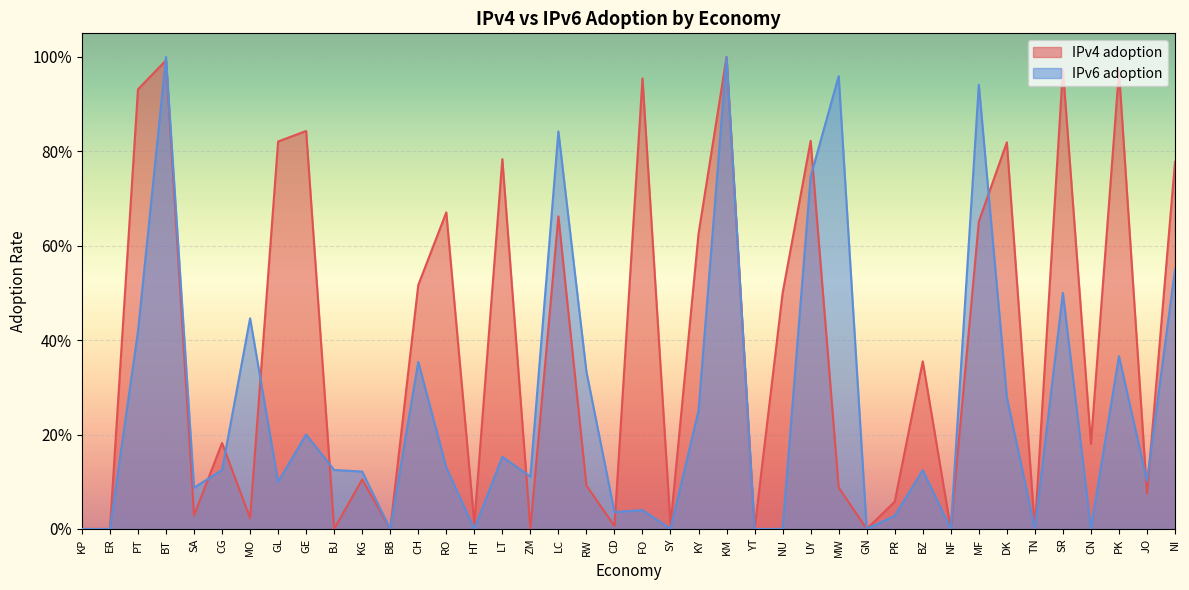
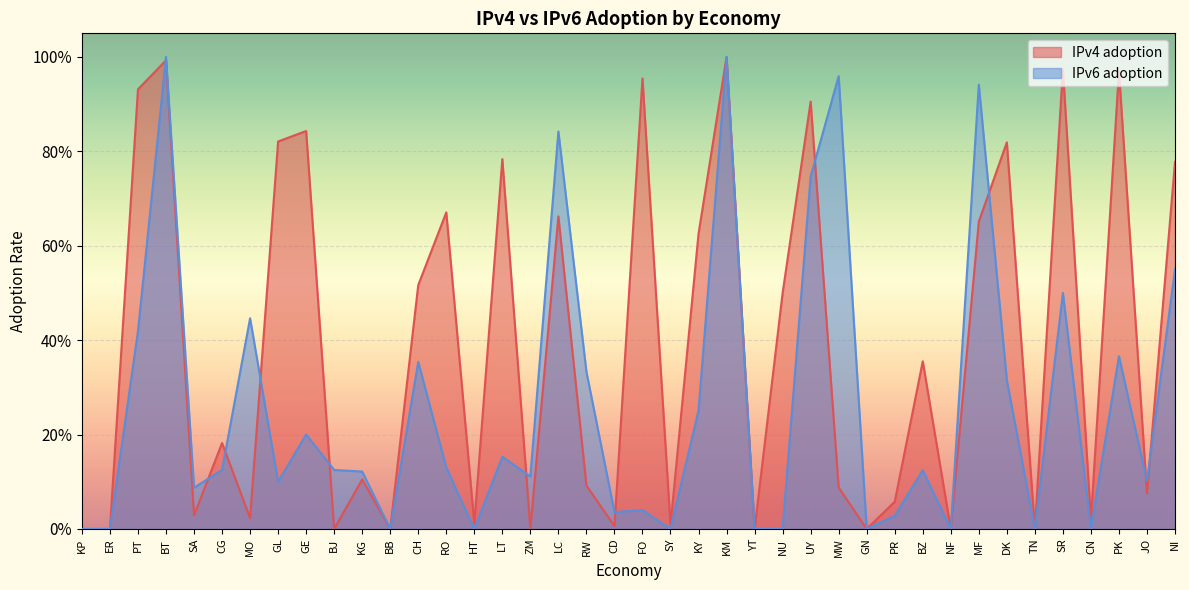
  {
    "IPv4 adoption": {
      "PT": "93%",
      "BT": "99%",
      "SA": "3%",
      "CG": "18%",
      "MO": "2%",
      "GL": "82%",
      "GE": "84%",
      "BJ": "0%",
      "KG": "10%",
      "CH": "52%",
      "RO": "67%",
      "HT": "1%",
      "LT": "78%",
      "ZM": "0%",
      "LC": "66%",
      "RW": "9%",
      "CD": "1%",
      "FO": "95%",
      "SY": "1%",
      "KY": "63%",
      "NU": "50%",
-     "UY": "82%",
+     "UY": "91%",
      "MW": "9%",
      "PR": "6%",
      "BZ": "36%",
      "MF": "65%",
      "DK": "82%",
-     "CN": "18%",
+     "CN": "2%",
      "JO": "8%",
      "NI": "78%"
    },
    "IPv6 adoption": {
      "PT": "42%",
      "BT": "100%",
      "SA": "9%",
      "CG": "13%",
      "MO": "45%",
      "GL": "10%",
      "GE": "20%",
      "BJ": "13%",
      "KG": "12%",
      "CH": "35%",
      "RO": "13%",
      "HT": "0%",
      "LT": "15%",
      "ZM": "11%",
      "LC": "84%",
      "RW": "33%",
      "CD": "4%",
      "FO": "4%",
      "SY": "0%",
      "KY": "25%",
      "NU": "0%",
      "UY": "75%",
      "MW": "96%",
      "PR": "3%",
      "BZ": "12%",
      "MF": "94%",
-     "DK": "28%",
+     "DK": "32%",
      "SR": "50%",
      "CN": "0%",
      "PK": "37%",
      "JO": "10%",
      "NI": "55%"
    }
  }
